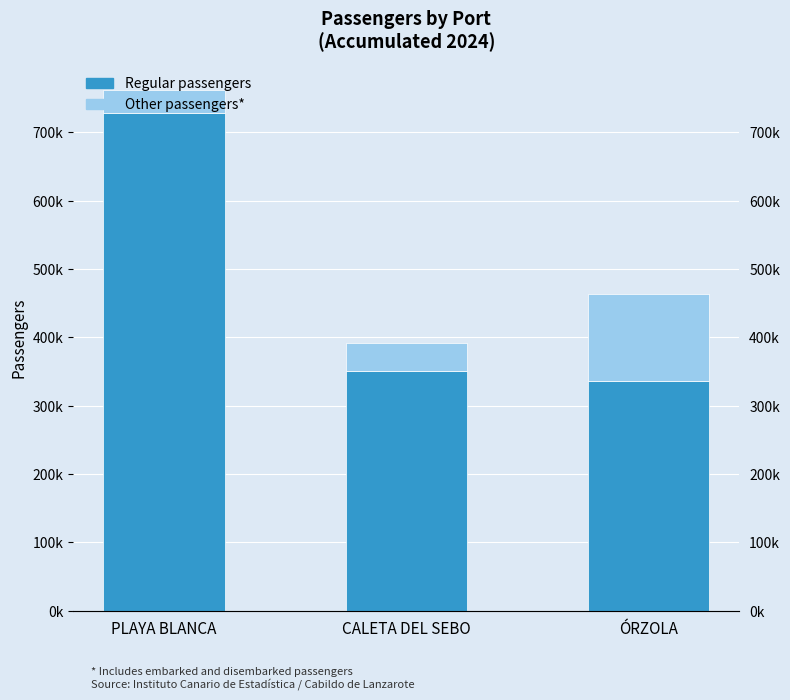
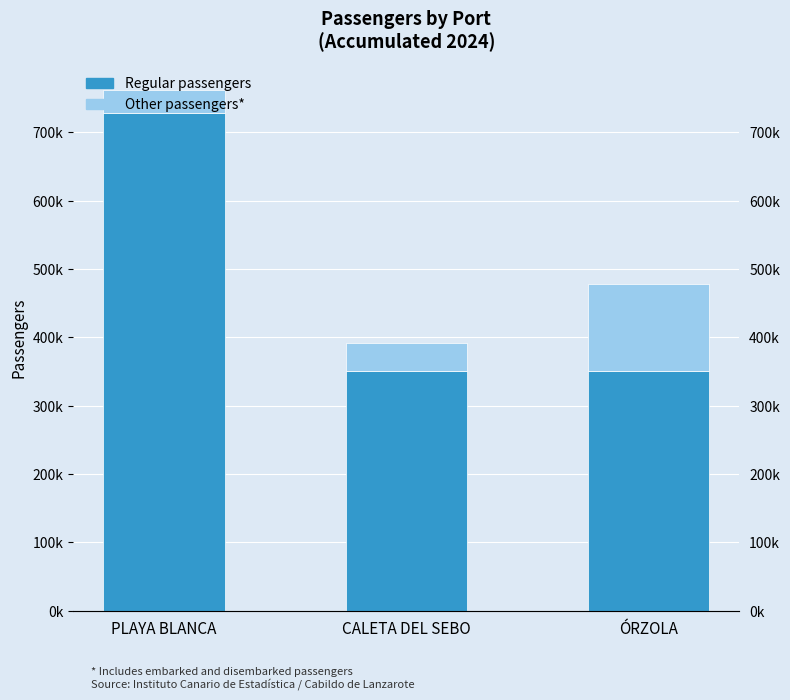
  {
    "Regular passengers": {
      "PLAYA BLANCA": 730000,
      "CALETA DEL SEBO": 350000,
-     "ÓRZOLA": 340000
+     "ÓRZOLA": 350000
    },
    "Other passengers*": {
      "PLAYA BLANCA": 30000,
      "CALETA DEL SEBO": 40000,
      "ÓRZOLA": 130000
    }
  }
